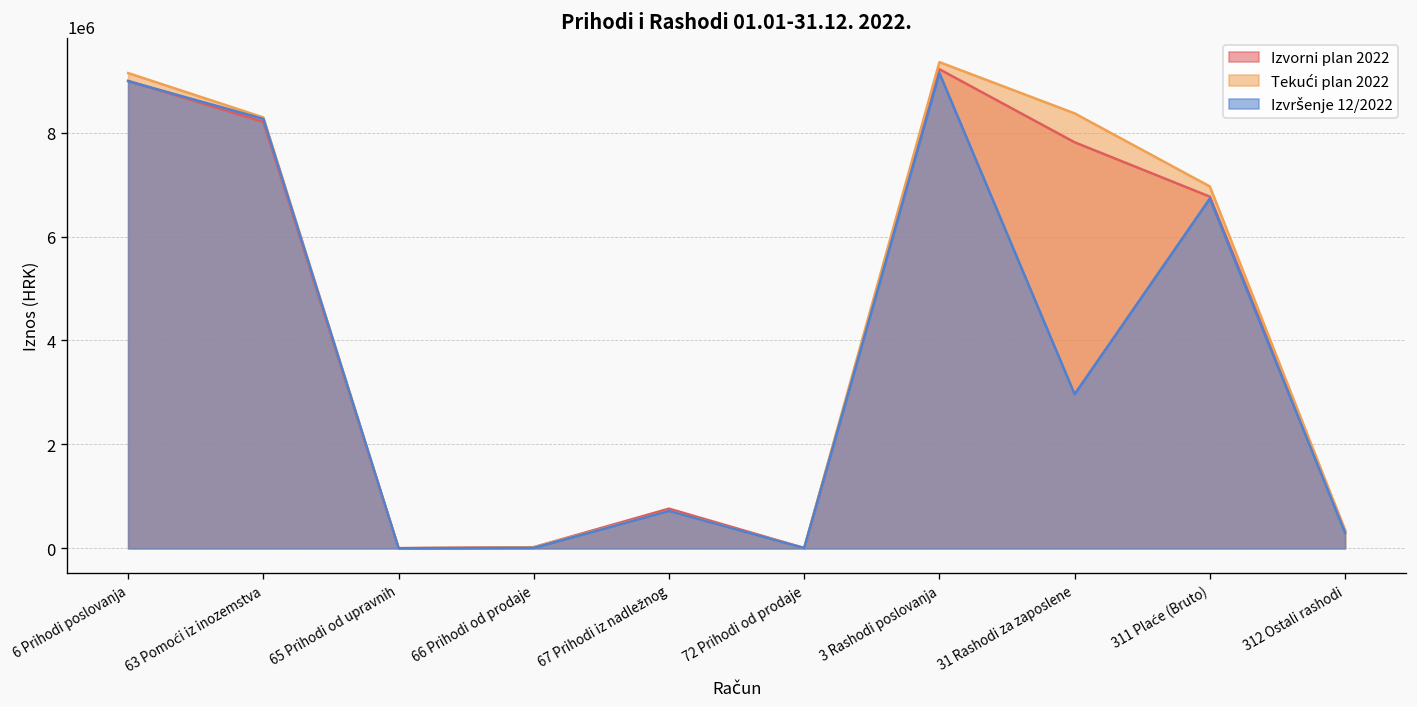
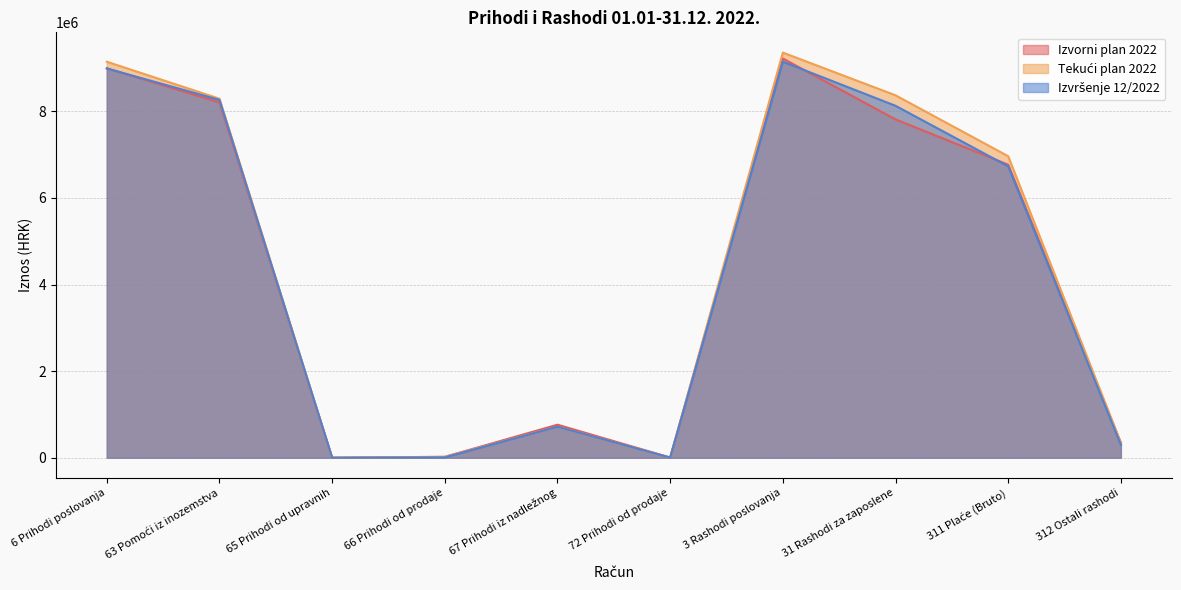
  {
    "Izvršenje 12/2022": {
      "3 Rashodi poslovanja": 9100000,
-     "31 Rashodi za zaposlene": 3000000
+     "31 Rashodi za zaposlene": 8100000
    }
  }
